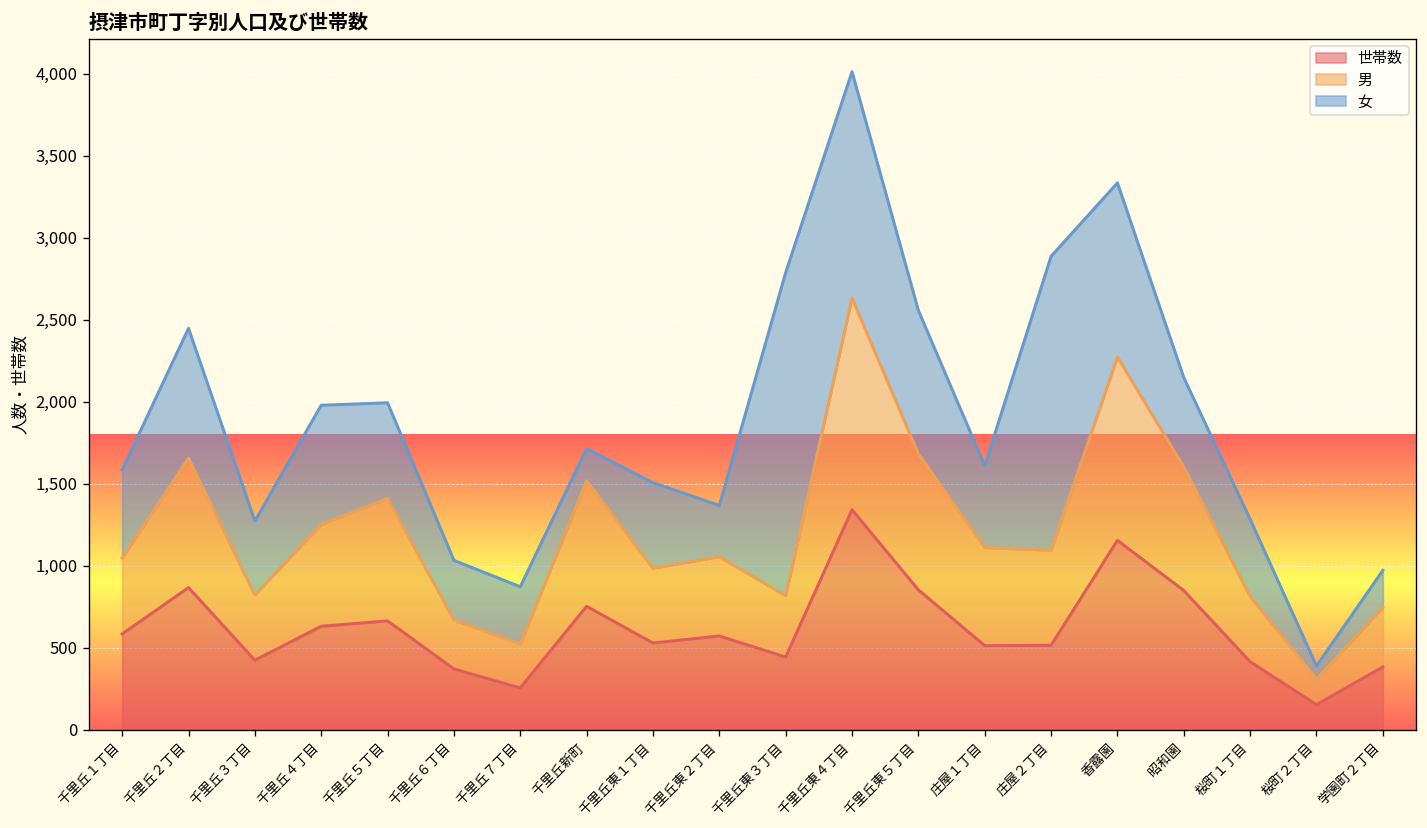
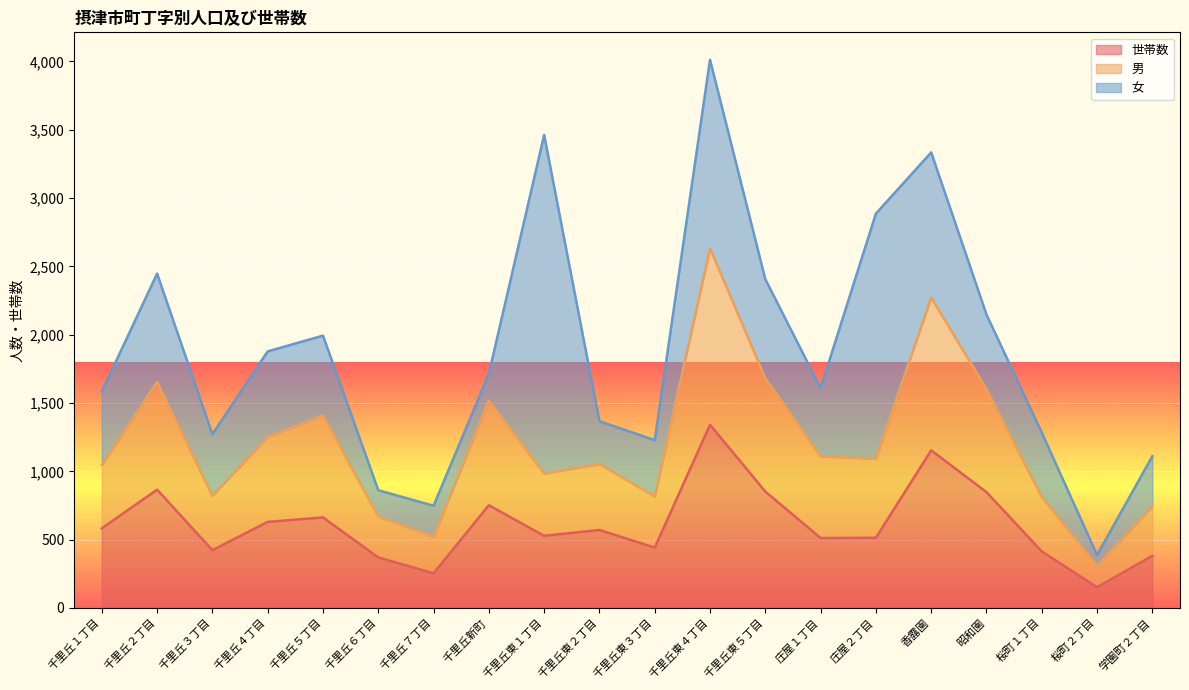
  {
    "女": {
      "千里丘１丁目": "540",
      "千里丘２丁目": "790",
      "千里丘３丁目": "450",
-     "千里丘４丁目": "730",
+     "千里丘４丁目": "630",
      "千里丘５丁目": "580",
-     "千里丘６丁目": "360",
-     "千里丘７丁目": "350",
+     "千里丘６丁目": "190",
+     "千里丘７丁目": "230",
      "千里丘新町": "200",
-     "千里丘東１丁目": "520",
+     "千里丘東１丁目": "2,480",
      "千里丘東２丁目": "310",
-     "千里丘東３丁目": "1,970",
+     "千里丘東３丁目": "410",
      "千里丘東４丁目": "1,380",
-     "千里丘東５丁目": "880",
+     "千里丘東５丁目": "730",
      "庄屋１丁目": "500",
      "庄屋２丁目": "1,790",
      "香露園": "1,060",
      "昭和園": "550",
      "桜町１丁目": "470",
      "桜町２丁目": "80",
-     "学園町２丁目": "230"
+     "学園町２丁目": "370"
    }
  }
